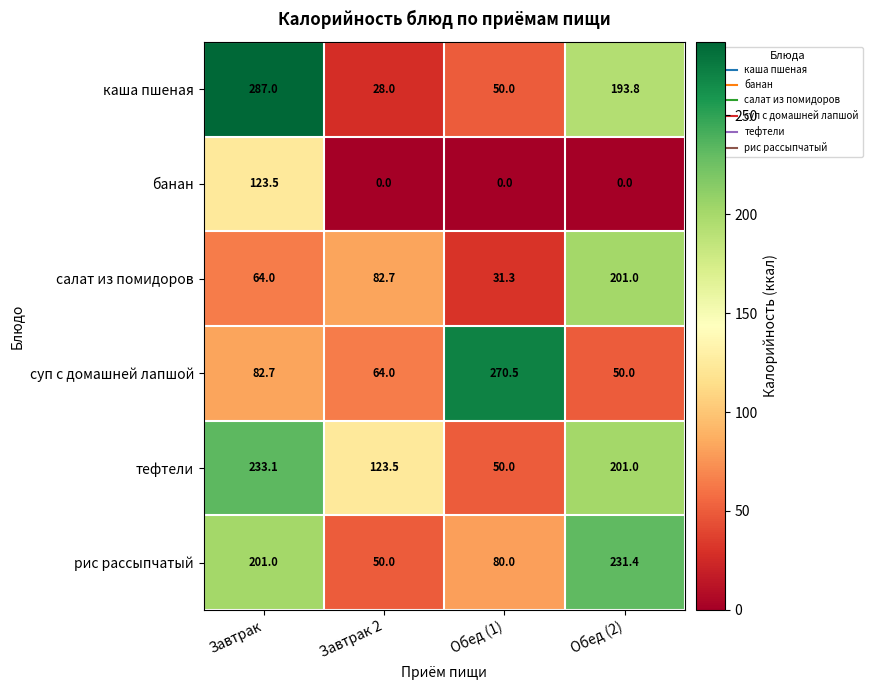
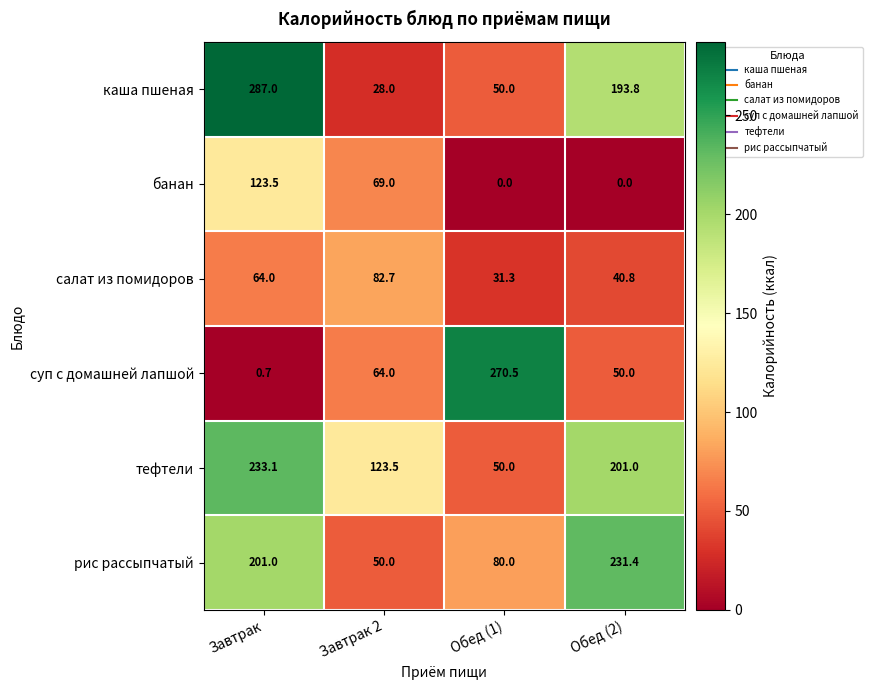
  {
    "каша пшеная": {
      "Завтрак": 287.0,
      "Завтрак 2": 28.0,
      "Обед (1)": 50.0,
      "Обед (2)": 193.8
    },
    "банан": {
      "Завтрак": 123.5,
-     "Завтрак 2": 0.0,
+     "Завтрак 2": 69.0,
      "Обед (1)": 0.0,
      "Обед (2)": 0.0
    },
    "салат из помидоров": {
      "Завтрак": 64.0,
      "Завтрак 2": 82.7,
      "Обед (1)": 31.3,
-     "Обед (2)": 201.0
+     "Обед (2)": 40.8
    },
    "суп с домашней лапшой": {
-     "Завтрак": 82.7,
+     "Завтрак": 0.7,
      "Завтрак 2": 64.0,
      "Обед (1)": 270.5,
      "Обед (2)": 50.0
    },
    "тефтели": {
      "Завтрак": 233.1,
      "Завтрак 2": 123.5,
      "Обед (1)": 50.0,
      "Обед (2)": 201.0
    },
    "рис рассыпчатый": {
      "Завтрак": 201.0,
      "Завтрак 2": 50.0,
      "Обед (1)": 80.0,
      "Обед (2)": 231.4
    }
  }
